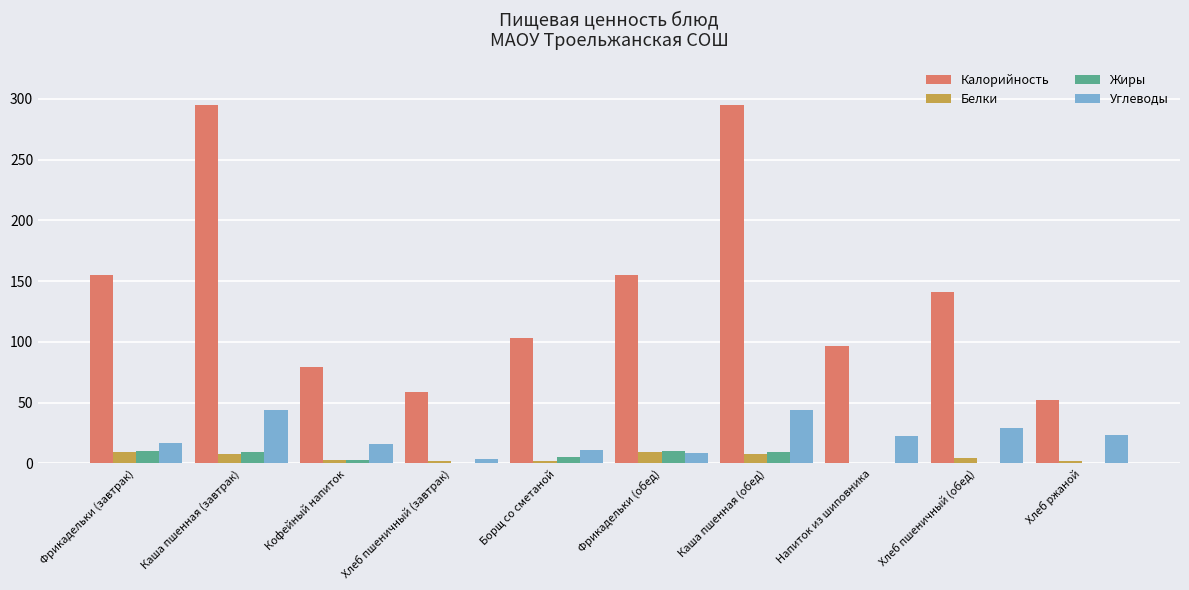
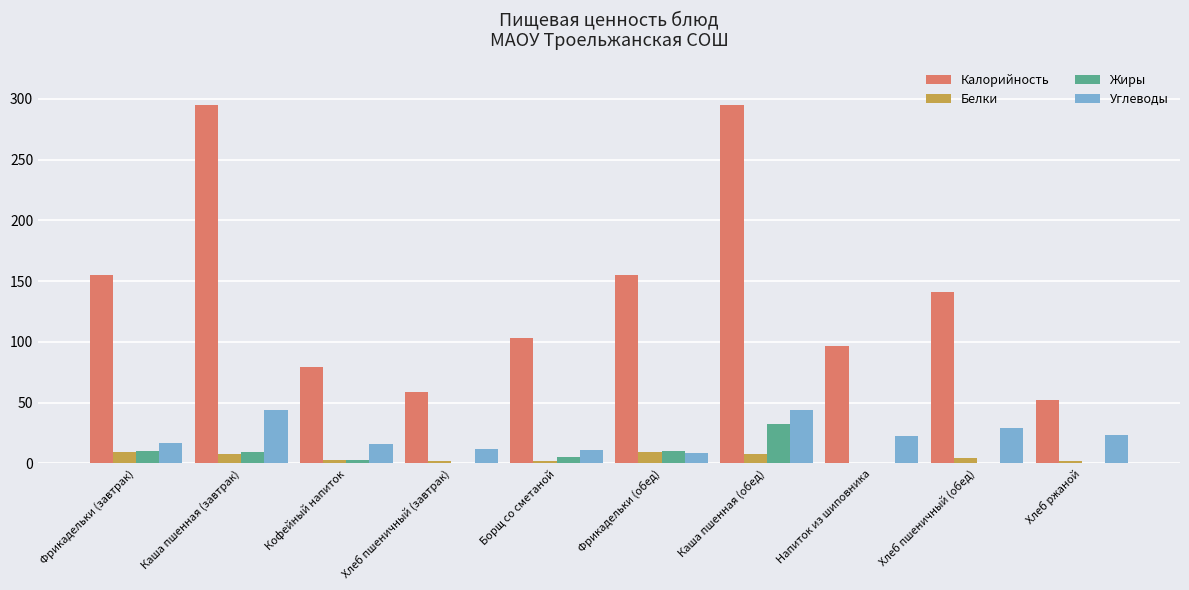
  {
    "Жиры": {
      "Фрикадельки (завтрак)": 10,
      "Каша пшенная (завтрак)": 10,
      "Кофейный напиток": 3,
      "Борщ со сметаной": 6,
      "Фрикадельки (обед)": 10,
-     "Каша пшенная (обед)": 10
+     "Каша пшенная (обед)": 32
    },
    "Углеводы": {
      "Фрикадельки (завтрак)": 17,
      "Каша пшенная (завтрак)": 44,
      "Кофейный напиток": 16,
-     "Хлеб пшеничный (завтрак)": 4,
+     "Хлеб пшеничный (завтрак)": 12,
      "Борщ со сметаной": 11,
      "Фрикадельки (обед)": 9,
      "Каша пшенная (обед)": 44,
      "Напиток из шиповника": 23,
      "Хлеб пшеничный (обед)": 30,
      "Хлеб ржаной": 23
    }
  }
